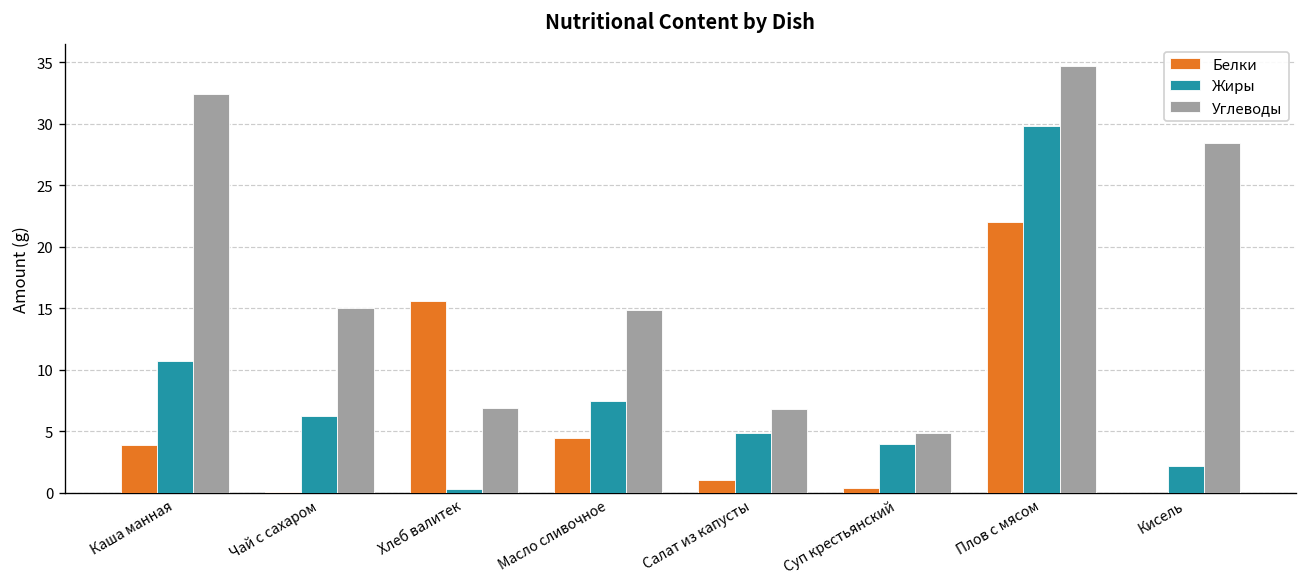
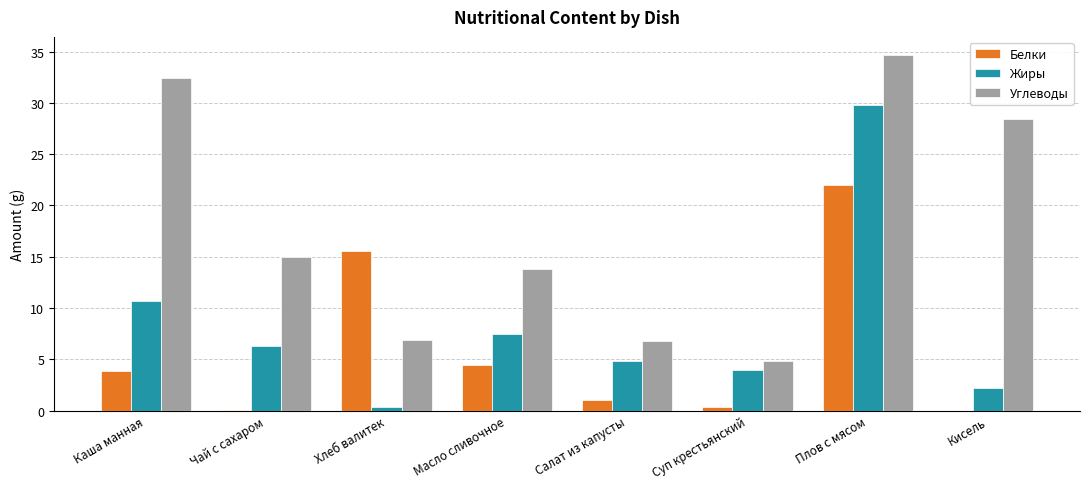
  {
    "Белки": {
      "Каша манная": 3.9,
      "Хлеб валитек": 15.6,
      "Масло сливочное": 4.5,
      "Салат из капусты": 1.1,
      "Суп крестьянский": 0.4,
      "Плов с мясом": 22.0,
      "Кисель": 0.0
    },
    "Жиры": {
      "Каша манная": 10.7,
      "Чай с сахаром": 6.3,
      "Хлеб валитек": 0.3,
      "Масло сливочное": 7.5,
      "Салат из капусты": 4.9,
      "Суп крестьянский": 3.9,
      "Плов с мясом": 29.8,
      "Кисель": 2.2
    },
    "Углеводы": {
      "Каша манная": 32.4,
      "Чай с сахаром": 15.0,
      "Хлеб валитек": 6.9,
-     "Масло сливочное": 14.9,
+     "Масло сливочное": 13.8,
      "Салат из капусты": 6.8,
      "Суп крестьянский": 4.9,
      "Плов с мясом": 34.7,
      "Кисель": 28.4
    }
  }
